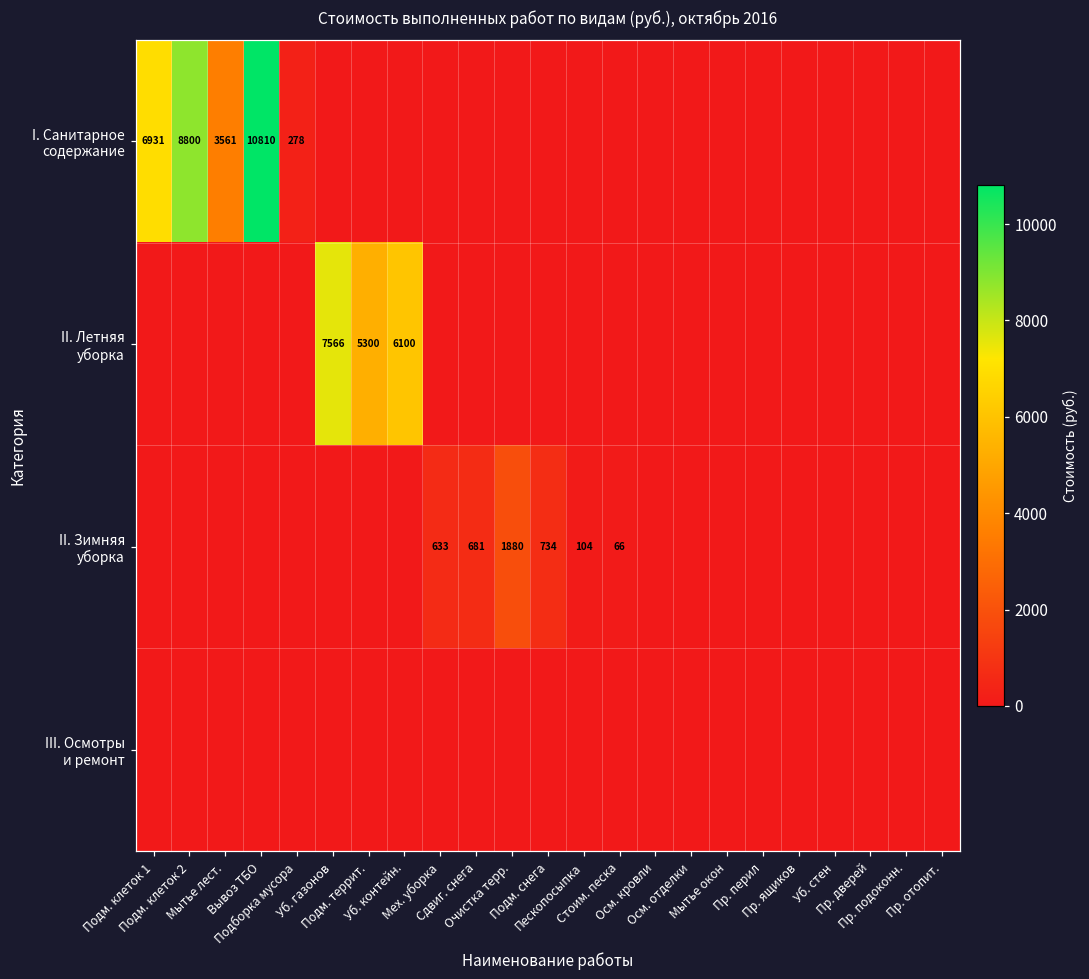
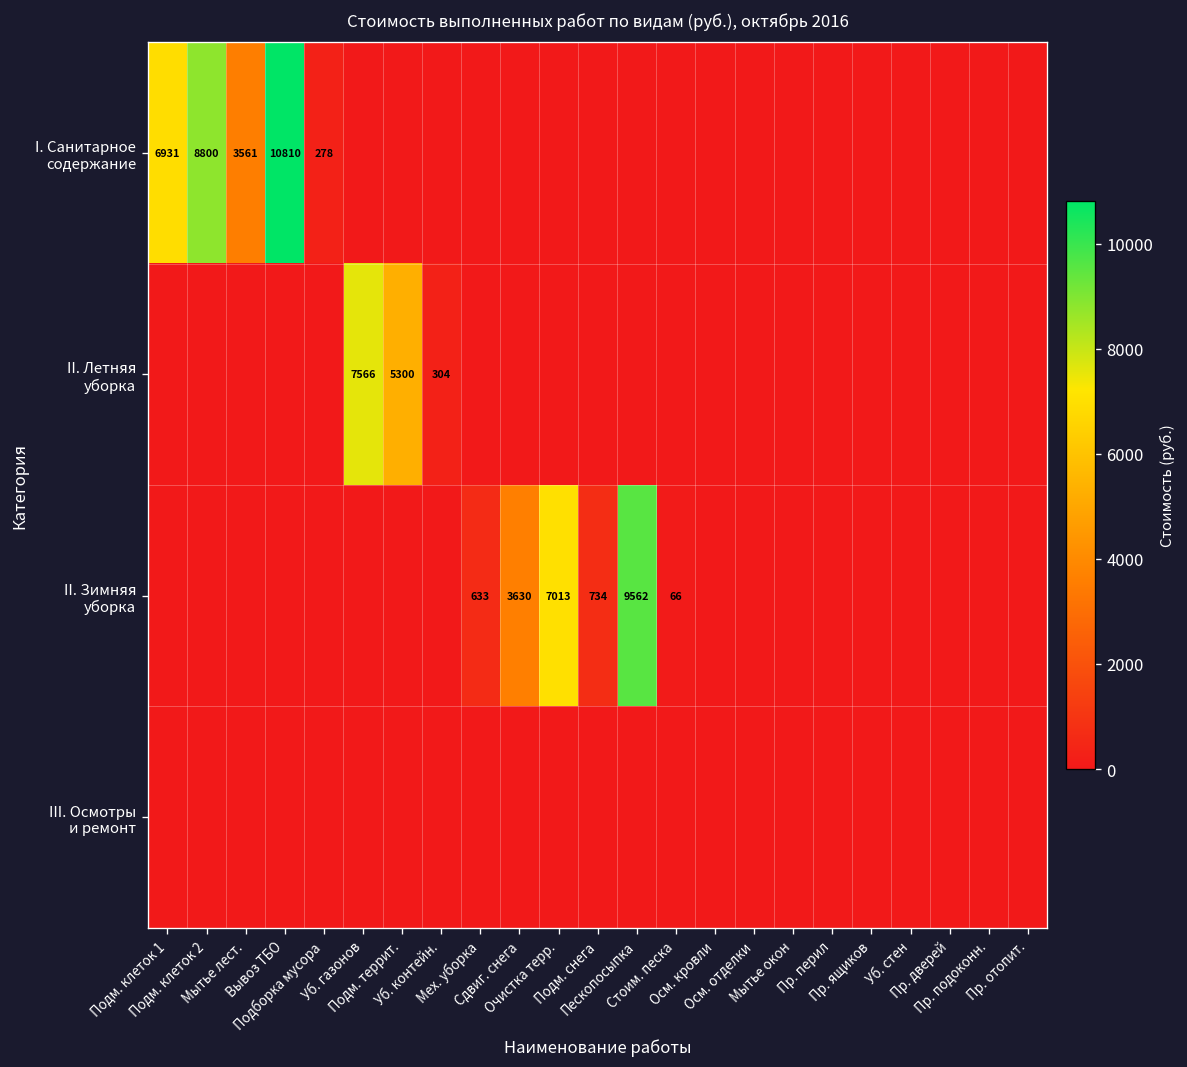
  {
    "I. Санитарное содержание": {
      "Подм. клеток 1": 6931,
      "Подм. клеток 2": 8800,
      "Мытье лест.": 3561,
      "Вывоз ТБО": 10810,
      "Подборка мусора": 278
    },
    "II. Летняя уборка": {
      "Уб. газонов": 7566,
      "Подм. террит.": 5300,
-     "Уб. контейн.": 6100
+     "Уб. контейн.": 304
    },
    "II. Зимняя уборка": {
      "Мех. уборка": 633,
-     "Сдвиг. снега": 681,
-     "Очистка терр.": 1880,
+     "Сдвиг. снега": 3630,
+     "Очистка терр.": 7013,
      "Подм. снега": 734,
-     "Пескопосыпка": 104,
+     "Пескопосыпка": 9562,
      "Стоим. песка": 66
    }
  }
